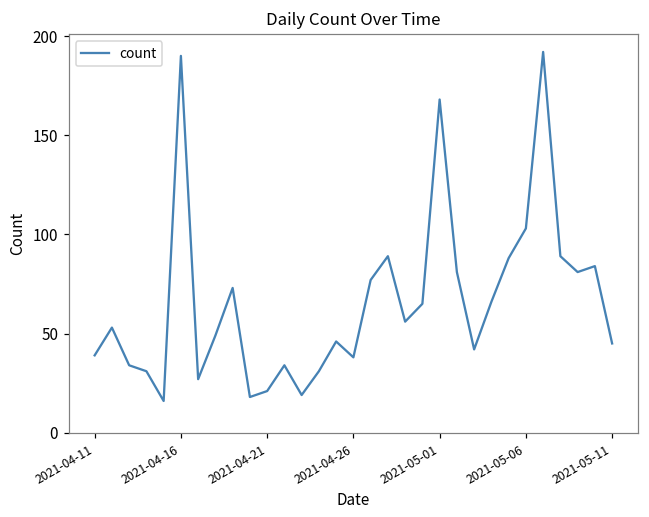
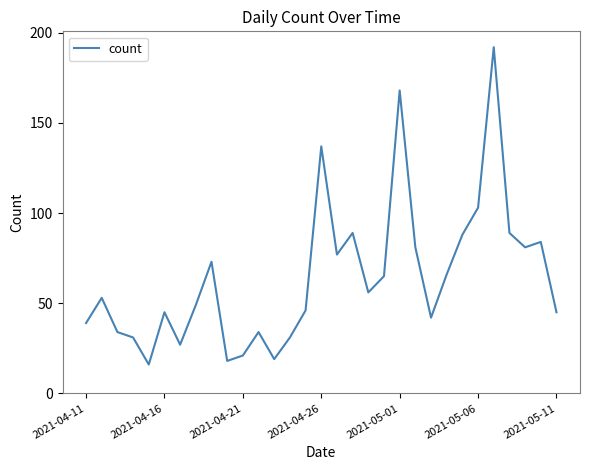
  {
    "2021-04-11": 39,
-   "2021-04-16": 190,
+   "2021-04-16": 45,
    "2021-04-21": 21,
-   "2021-04-26": 38,
+   "2021-04-26": 137,
    "2021-05-01": 168,
    "2021-05-06": 103,
    "2021-05-11": 45
  }
